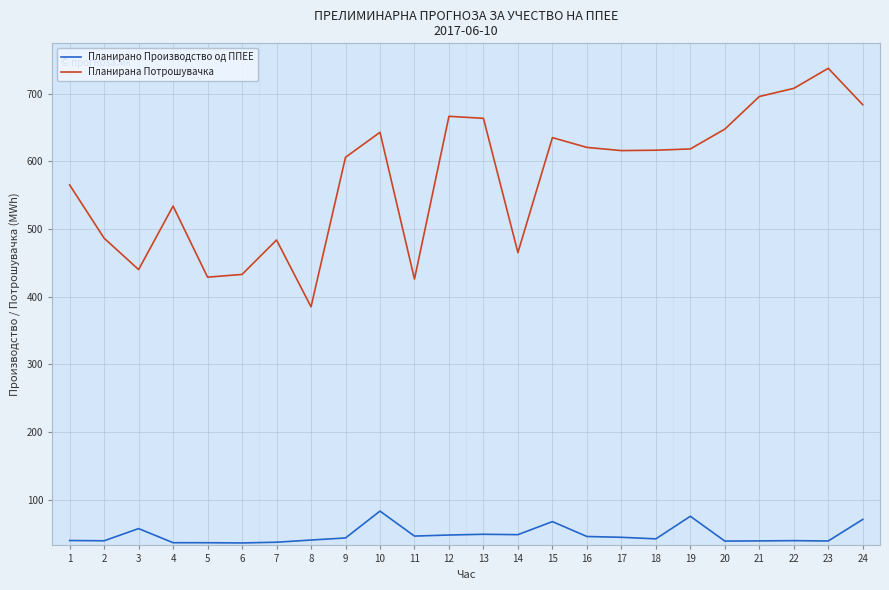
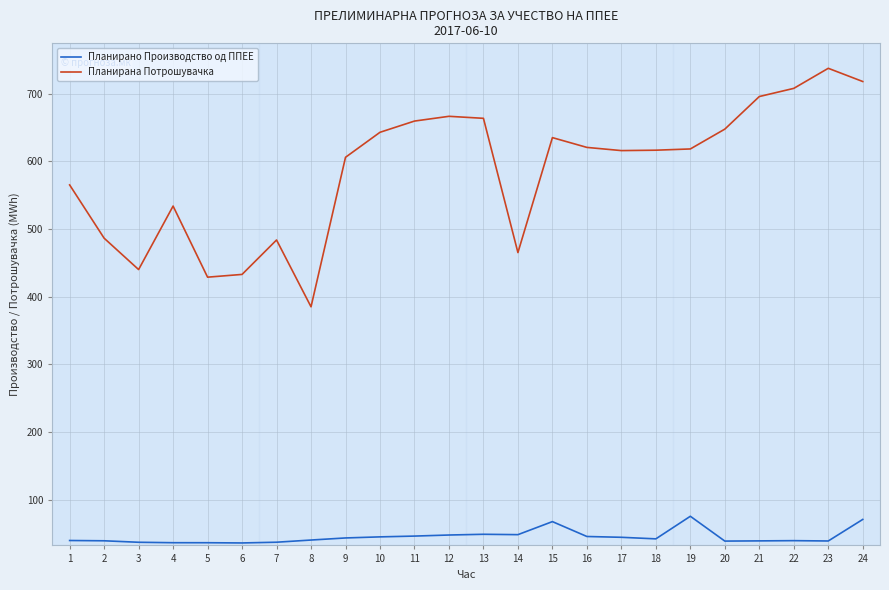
  {
    "Планирано Производство од ППЕЕ": {
      "1": 40,
      "2": 40,
-     "3": 60,
+     "3": 40,
      "4": 40,
      "5": 40,
      "6": 40,
      "7": 40,
      "8": 40,
      "9": 40,
-     "10": 80,
+     "10": 50,
      "11": 50,
      "12": 50,
      "13": 50,
      "14": 50,
      "15": 70,
      "16": 50,
      "17": 40,
      "18": 40,
      "19": 80,
      "20": 40,
      "21": 40,
      "22": 40,
      "23": 40,
      "24": 70
    },
    "Планирана Потрошувачка": {
      "1": 570,
      "2": 490,
      "3": 440,
      "4": 530,
      "5": 430,
      "6": 430,
      "7": 480,
      "8": 390,
      "9": 610,
      "10": 640,
-     "11": 430,
+     "11": 660,
      "12": 670,
      "13": 660,
      "14": 470,
      "15": 630,
      "16": 620,
      "17": 620,
      "18": 620,
      "19": 620,
      "20": 650,
      "21": 700,
      "22": 710,
      "23": 740,
-     "24": 680
+     "24": 720
    }
  }
